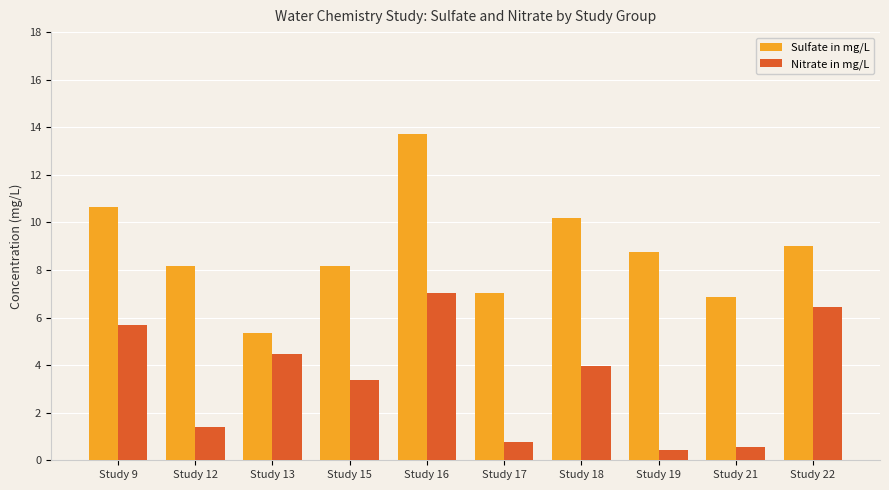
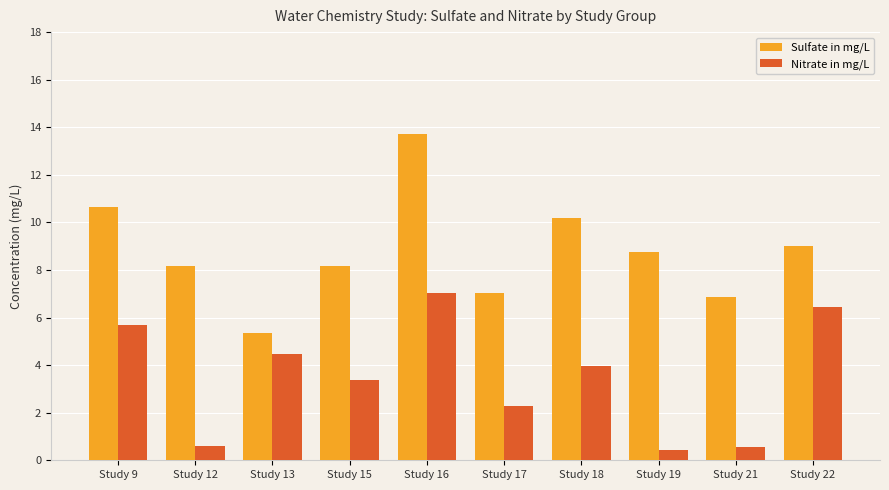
  {
    "Sulfate in mg/L": {
      "Study 9": 10.6,
      "Study 12": 8.1,
      "Study 13": 5.3,
      "Study 15": 8.2,
      "Study 16": 13.7,
      "Study 17": 7.0,
      "Study 18": 10.2,
      "Study 19": 8.7,
      "Study 21": 6.9,
      "Study 22": 9.0
    },
    "Nitrate in mg/L": {
      "Study 9": 5.7,
-     "Study 12": 1.4,
+     "Study 12": 0.6,
      "Study 13": 4.5,
      "Study 15": 3.4,
      "Study 16": 7.0,
-     "Study 17": 0.8,
+     "Study 17": 2.3,
      "Study 18": 4.0,
      "Study 19": 0.4,
      "Study 21": 0.5,
      "Study 22": 6.4
    }
  }
